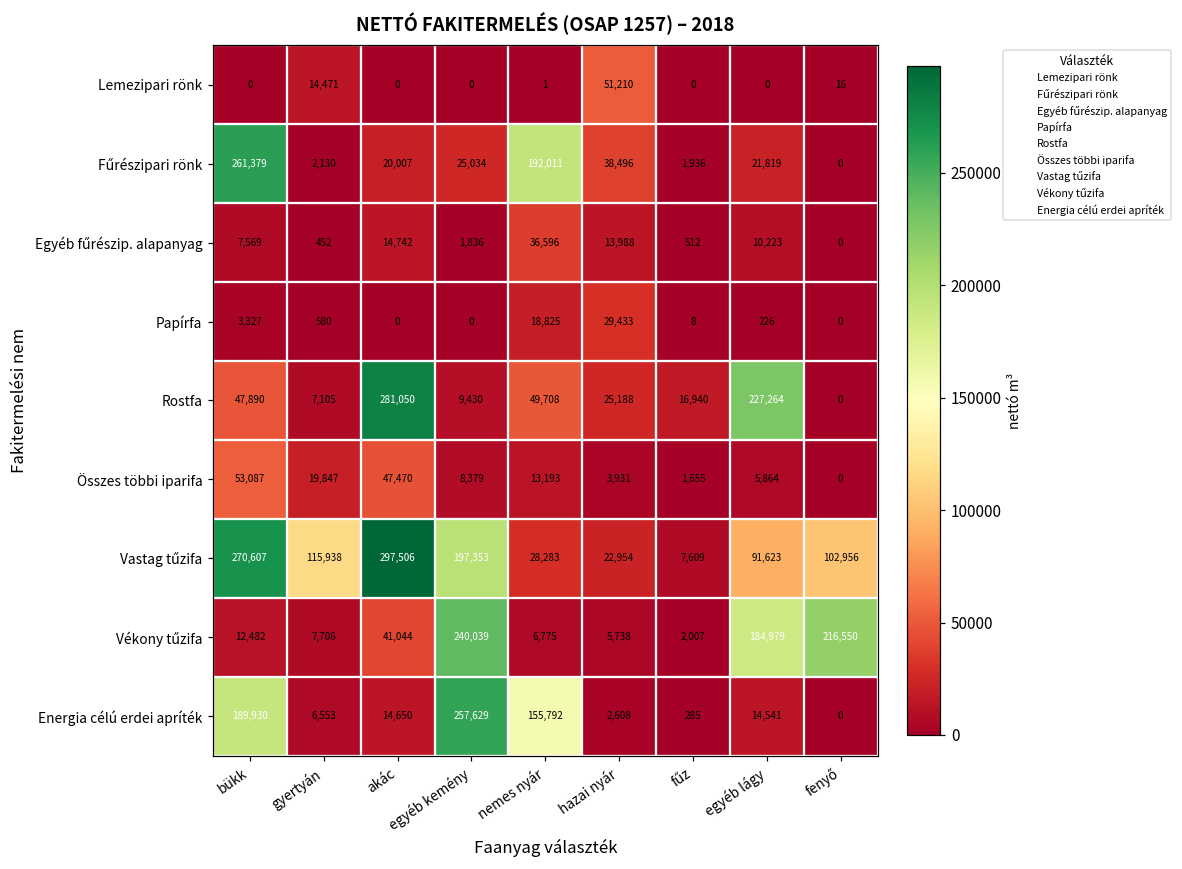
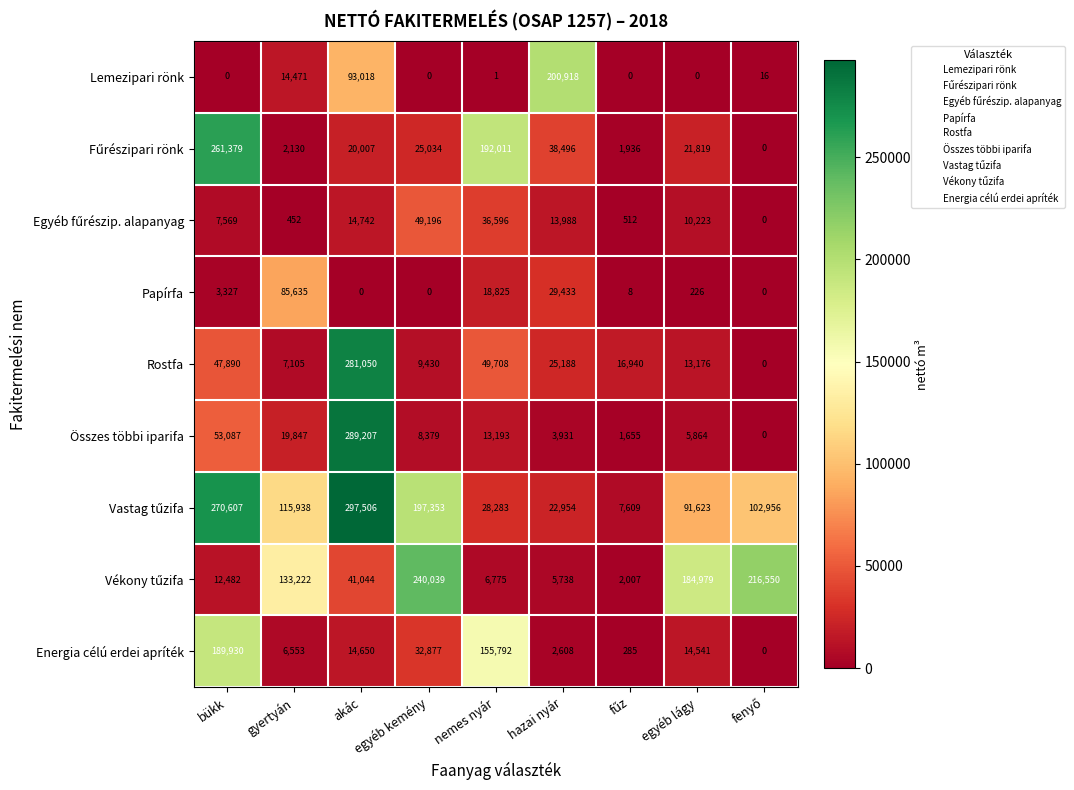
  {
    "Lemezipari rönk": {
      "bükk": "0",
      "gyertyán": "14,471",
-     "akác": "0",
+     "akác": "93,018",
      "egyéb kemény": "0",
      "nemes nyár": "1",
-     "hazai nyár": "51,210",
+     "hazai nyár": "200,918",
      "fűz": "0",
      "egyéb lágy": "0",
      "fenyő": "16"
    },
    "Fűrészipari rönk": {
      "bükk": "261,379",
      "gyertyán": "2,130",
      "akác": "20,007",
      "egyéb kemény": "25,034",
      "nemes nyár": "192,011",
      "hazai nyár": "38,496",
      "fűz": "1,936",
      "egyéb lágy": "21,819",
      "fenyő": "0"
    },
    "Egyéb fűrészip. alapanyag": {
      "bükk": "7,569",
      "gyertyán": "452",
      "akác": "14,742",
-     "egyéb kemény": "1,836",
+     "egyéb kemény": "49,196",
      "nemes nyár": "36,596",
      "hazai nyár": "13,988",
      "fűz": "512",
      "egyéb lágy": "10,223",
      "fenyő": "0"
    },
    "Papírfa": {
      "bükk": "3,327",
-     "gyertyán": "580",
+     "gyertyán": "85,635",
      "akác": "0",
      "egyéb kemény": "0",
      "nemes nyár": "18,825",
      "hazai nyár": "29,433",
      "fűz": "8",
      "egyéb lágy": "226",
      "fenyő": "0"
    },
    "Rostfa": {
      "bükk": "47,890",
      "gyertyán": "7,105",
      "akác": "281,050",
      "egyéb kemény": "9,430",
      "nemes nyár": "49,708",
      "hazai nyár": "25,188",
      "fűz": "16,940",
-     "egyéb lágy": "227,264",
+     "egyéb lágy": "13,176",
      "fenyő": "0"
    },
    "Összes többi iparifa": {
      "bükk": "53,087",
      "gyertyán": "19,847",
-     "akác": "47,470",
+     "akác": "289,207",
      "egyéb kemény": "8,379",
      "nemes nyár": "13,193",
      "hazai nyár": "3,931",
      "fűz": "1,655",
      "egyéb lágy": "5,864",
      "fenyő": "0"
    },
    "Vastag tűzifa": {
      "bükk": "270,607",
      "gyertyán": "115,938",
      "akác": "297,506",
      "egyéb kemény": "197,353",
      "nemes nyár": "28,283",
      "hazai nyár": "22,954",
      "fűz": "7,609",
      "egyéb lágy": "91,623",
      "fenyő": "102,956"
    },
    "Vékony tűzifa": {
      "bükk": "12,482",
-     "gyertyán": "7,706",
+     "gyertyán": "133,222",
      "akác": "41,044",
      "egyéb kemény": "240,039",
      "nemes nyár": "6,775",
      "hazai nyár": "5,738",
      "fűz": "2,007",
      "egyéb lágy": "184,979",
      "fenyő": "216,550"
    },
    "Energia célú erdei apríték": {
      "bükk": "189,930",
      "gyertyán": "6,553",
      "akác": "14,650",
-     "egyéb kemény": "257,629",
+     "egyéb kemény": "32,877",
      "nemes nyár": "155,792",
      "hazai nyár": "2,608",
      "fűz": "285",
      "egyéb lágy": "14,541",
      "fenyő": "0"
    }
  }
